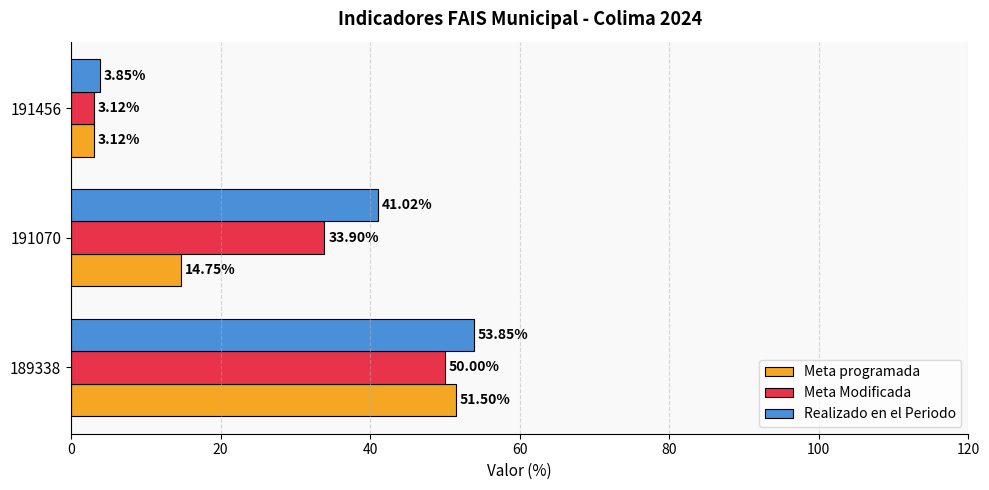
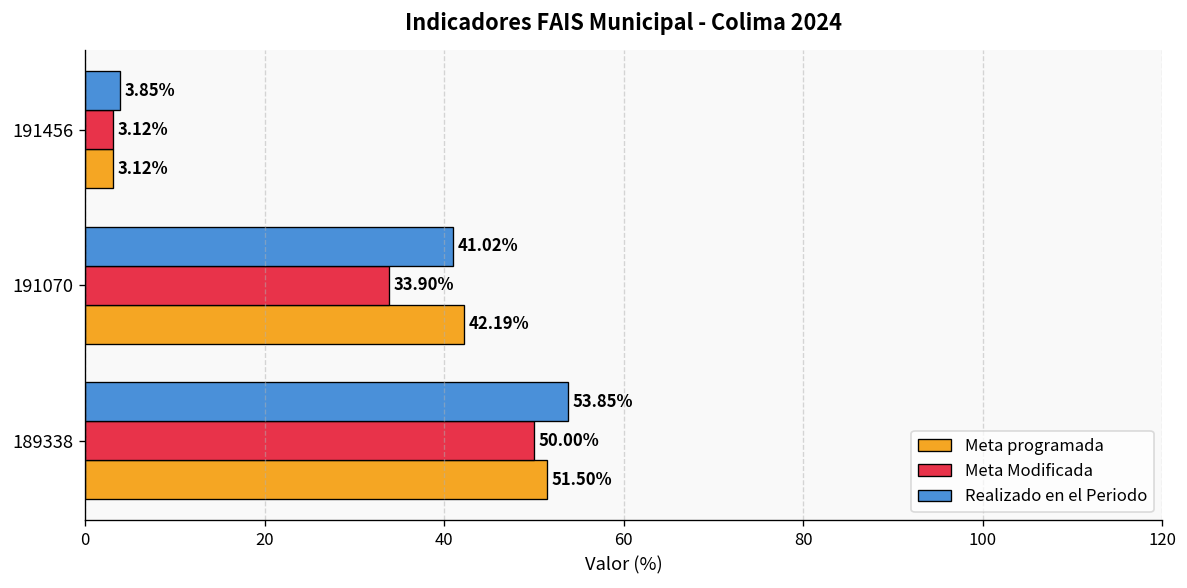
  {
    "Meta programada": {
      "191456": "3.12%",
-     "191070": "14.75%",
+     "191070": "42.19%",
      "189338": "51.50%"
    },
    "Meta Modificada": {
      "191456": "3.12%",
      "191070": "33.90%",
      "189338": "50.00%"
    },
    "Realizado en el Periodo": {
      "191456": "3.85%",
      "191070": "41.02%",
      "189338": "53.85%"
    }
  }
